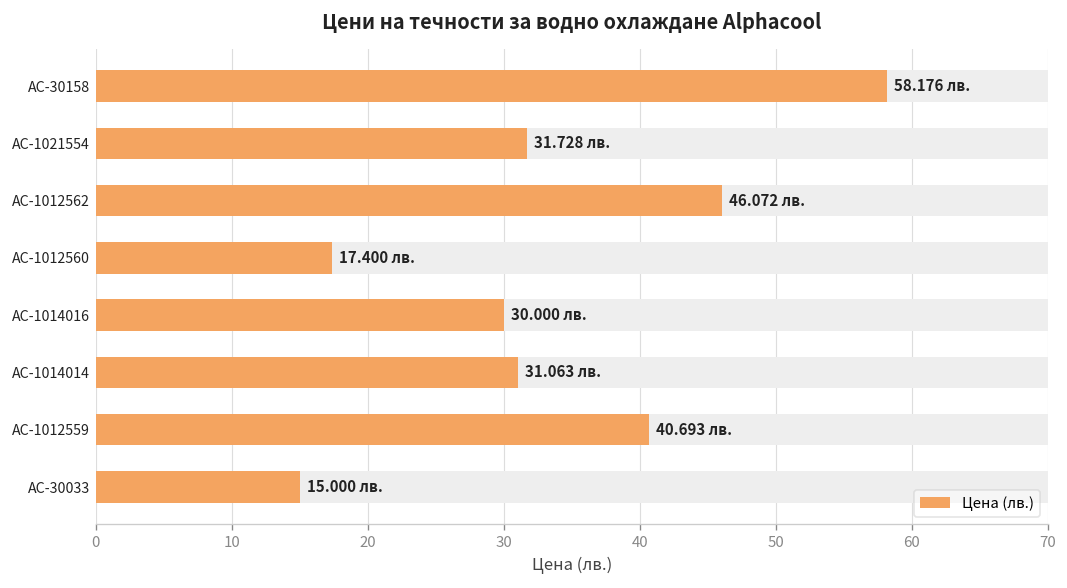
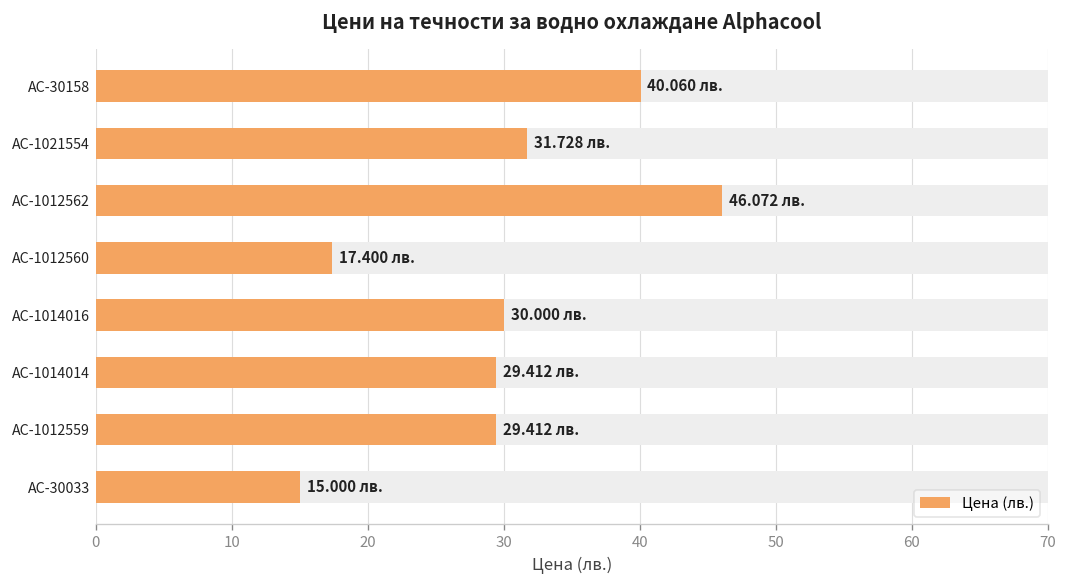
  {
    "Цена (лв.)": {
-     "AC-30158": 58.176,
-     "AC-1014014": 31.063,
-     "AC-1012559": 40.693
+     "AC-30158": 40.060,
+     "AC-1014014": 29.412,
+     "AC-1012559": 29.412
    }
  }
